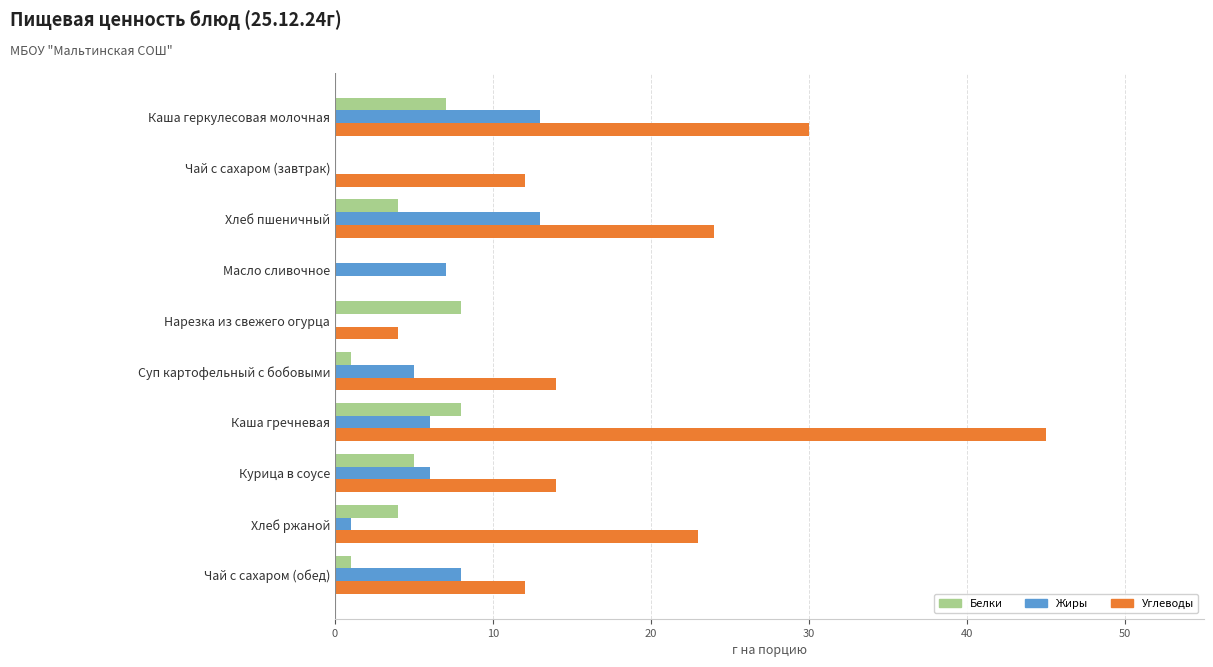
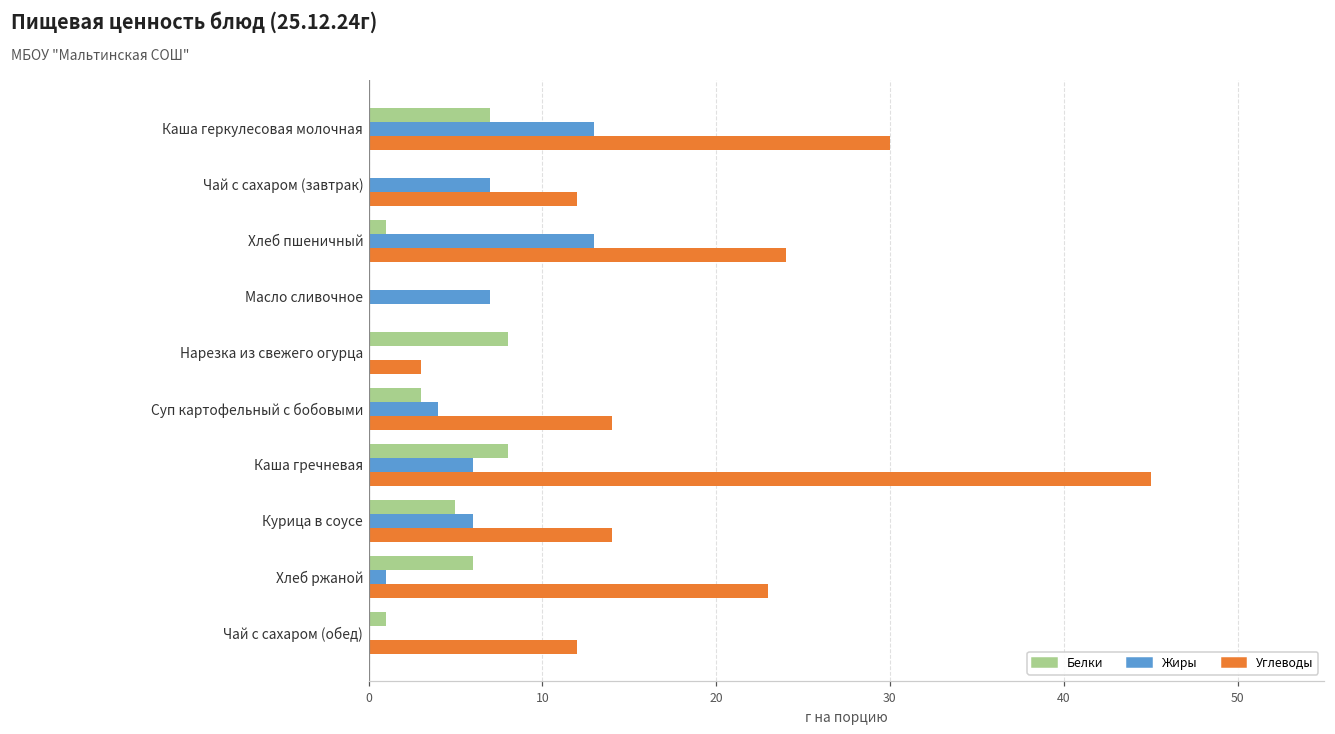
  {
    "Белки": {
      "Каша геркулесовая молочная": 7,
      "Чай с сахаром (завтрак)": 0,
-     "Хлеб пшеничный": 4,
+     "Хлеб пшеничный": 1,
      "Масло сливочное": 0,
      "Нарезка из свежего огурца": 8,
-     "Суп картофельный с бобовыми": 1,
+     "Суп картофельный с бобовыми": 3,
      "Каша гречневая": 8,
      "Курица в соусе": 5,
-     "Хлеб ржаной": 4,
+     "Хлеб ржаной": 6,
      "Чай с сахаром (обед)": 1
    },
    "Жиры": {
      "Каша геркулесовая молочная": 13,
-     "Чай с сахаром (завтрак)": 0,
+     "Чай с сахаром (завтрак)": 7,
      "Хлеб пшеничный": 13,
      "Масло сливочное": 7,
      "Нарезка из свежего огурца": 0,
-     "Суп картофельный с бобовыми": 5,
+     "Суп картофельный с бобовыми": 4,
      "Каша гречневая": 6,
      "Курица в соусе": 6,
      "Хлеб ржаной": 1,
-     "Чай с сахаром (обед)": 8
+     "Чай с сахаром (обед)": 0
    },
    "Углеводы": {
      "Каша геркулесовая молочная": 30,
      "Чай с сахаром (завтрак)": 12,
      "Хлеб пшеничный": 24,
      "Масло сливочное": 0,
-     "Нарезка из свежего огурца": 4,
+     "Нарезка из свежего огурца": 3,
      "Суп картофельный с бобовыми": 14,
      "Каша гречневая": 45,
      "Курица в соусе": 14,
      "Хлеб ржаной": 23,
      "Чай с сахаром (обед)": 12
    }
  }
